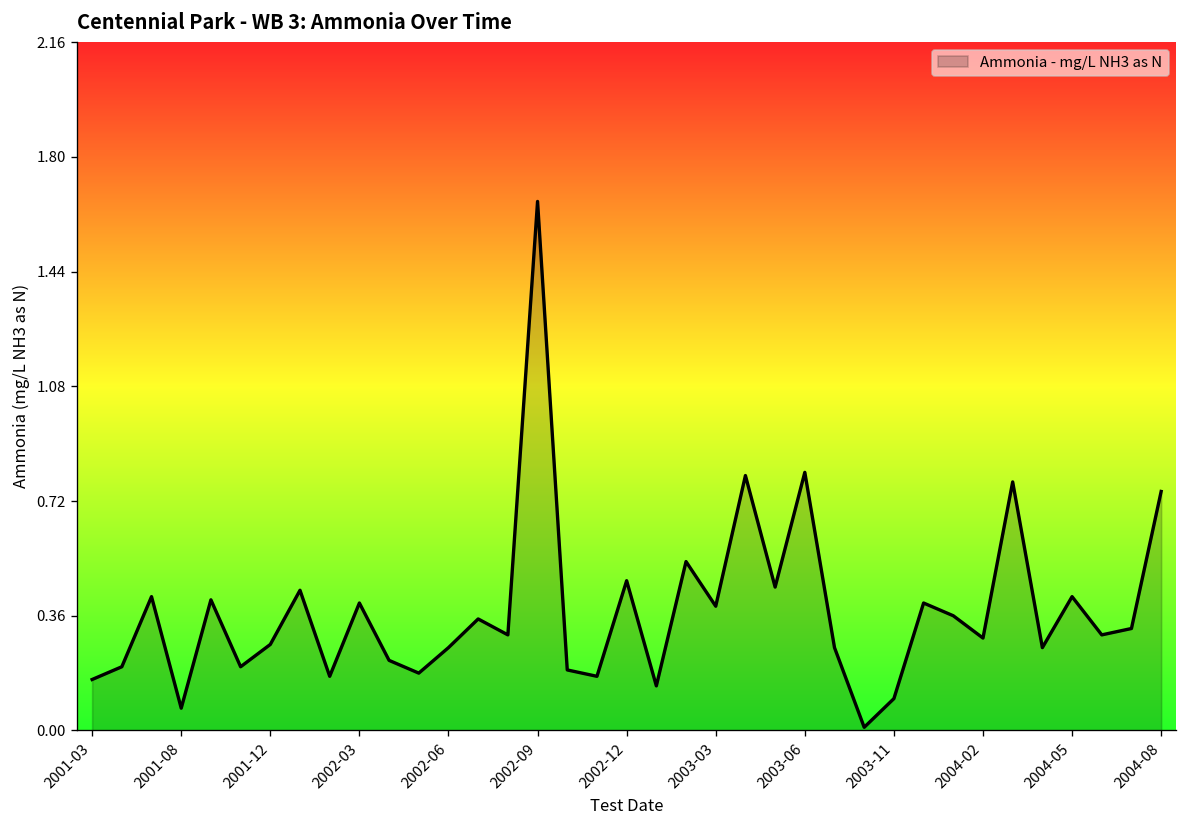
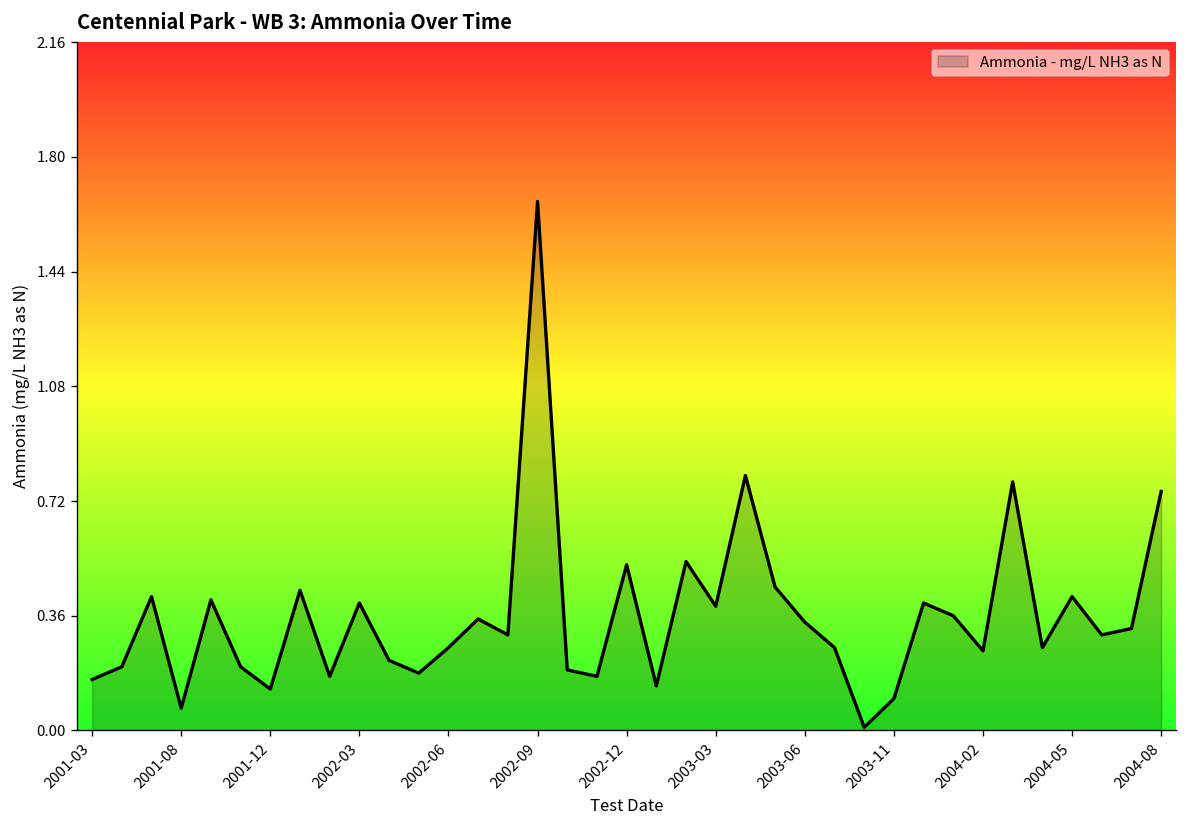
  {
    "2001-03": 0.16,
    "2001-08": 0.07,
-   "2001-12": 0.27,
+   "2001-12": 0.13,
    "2002-03": 0.40,
    "2002-06": 0.26,
    "2002-09": 1.66,
-   "2002-12": 0.47,
+   "2002-12": 0.52,
    "2003-03": 0.39,
-   "2003-06": 0.81,
+   "2003-06": 0.34,
    "2003-11": 0.10,
-   "2004-02": 0.29,
+   "2004-02": 0.25,
    "2004-05": 0.42,
    "2004-08": 0.75
  }
